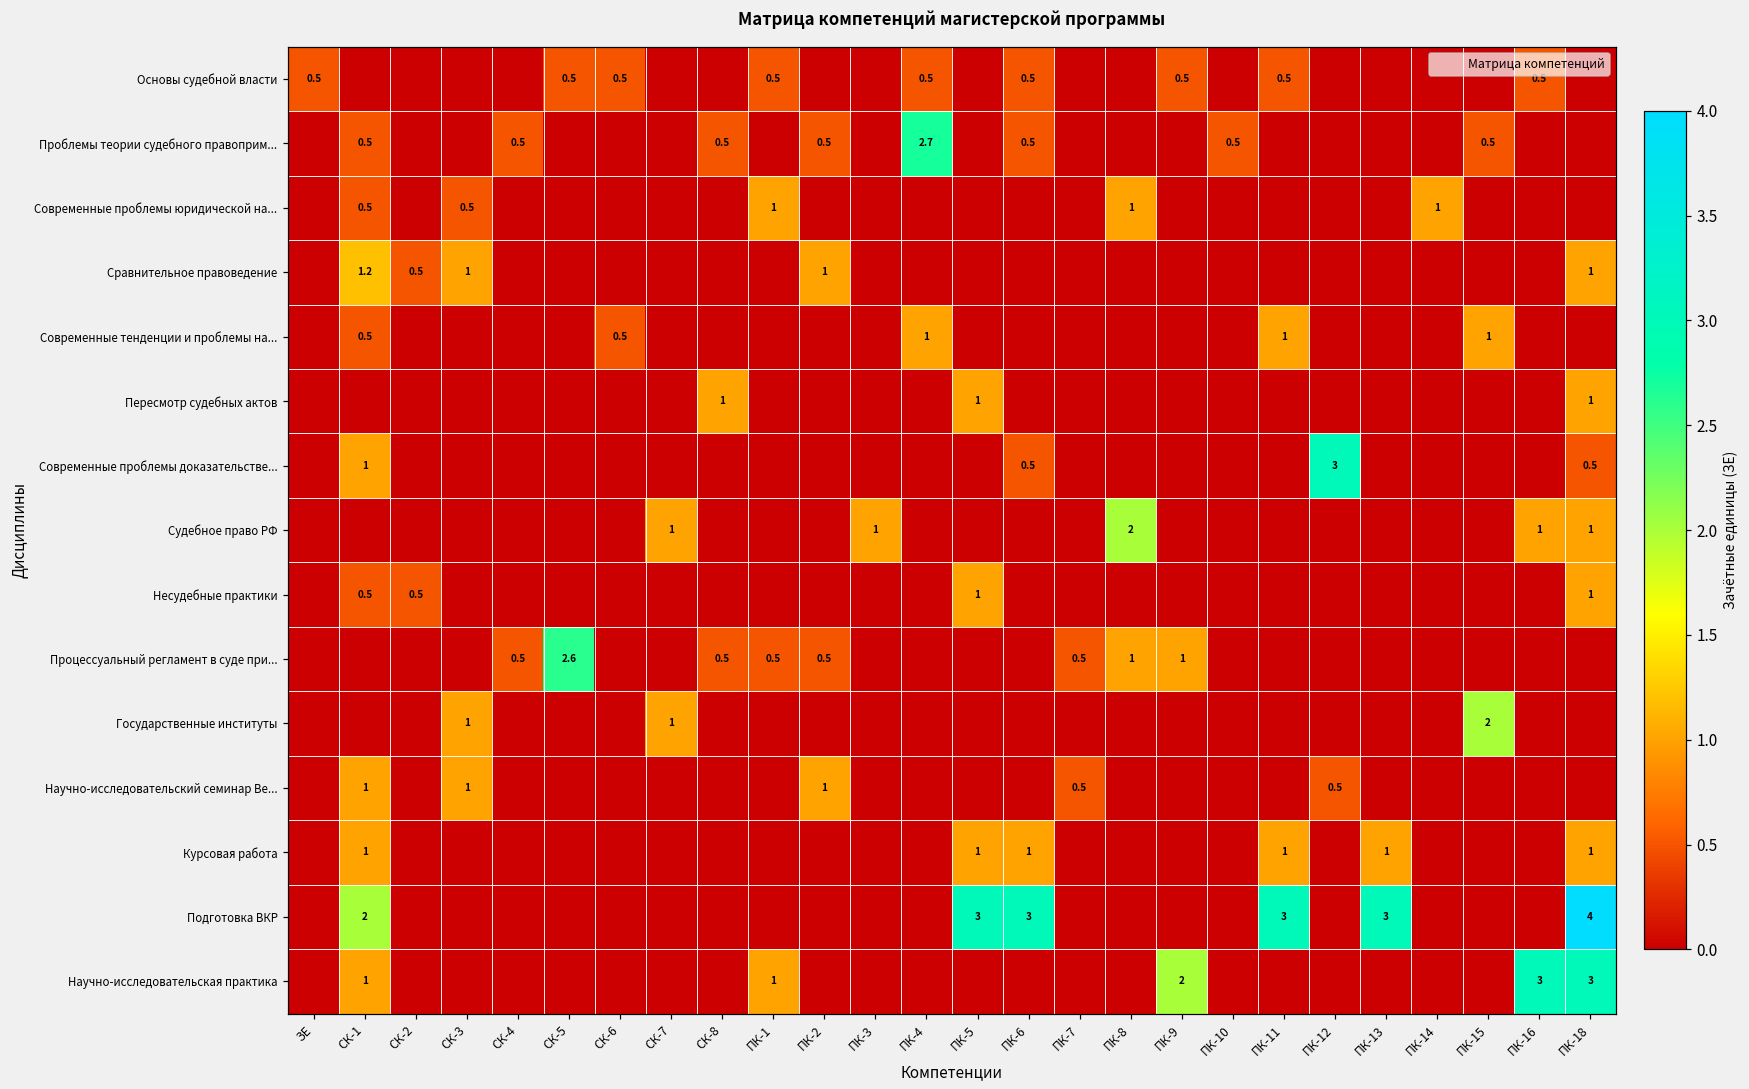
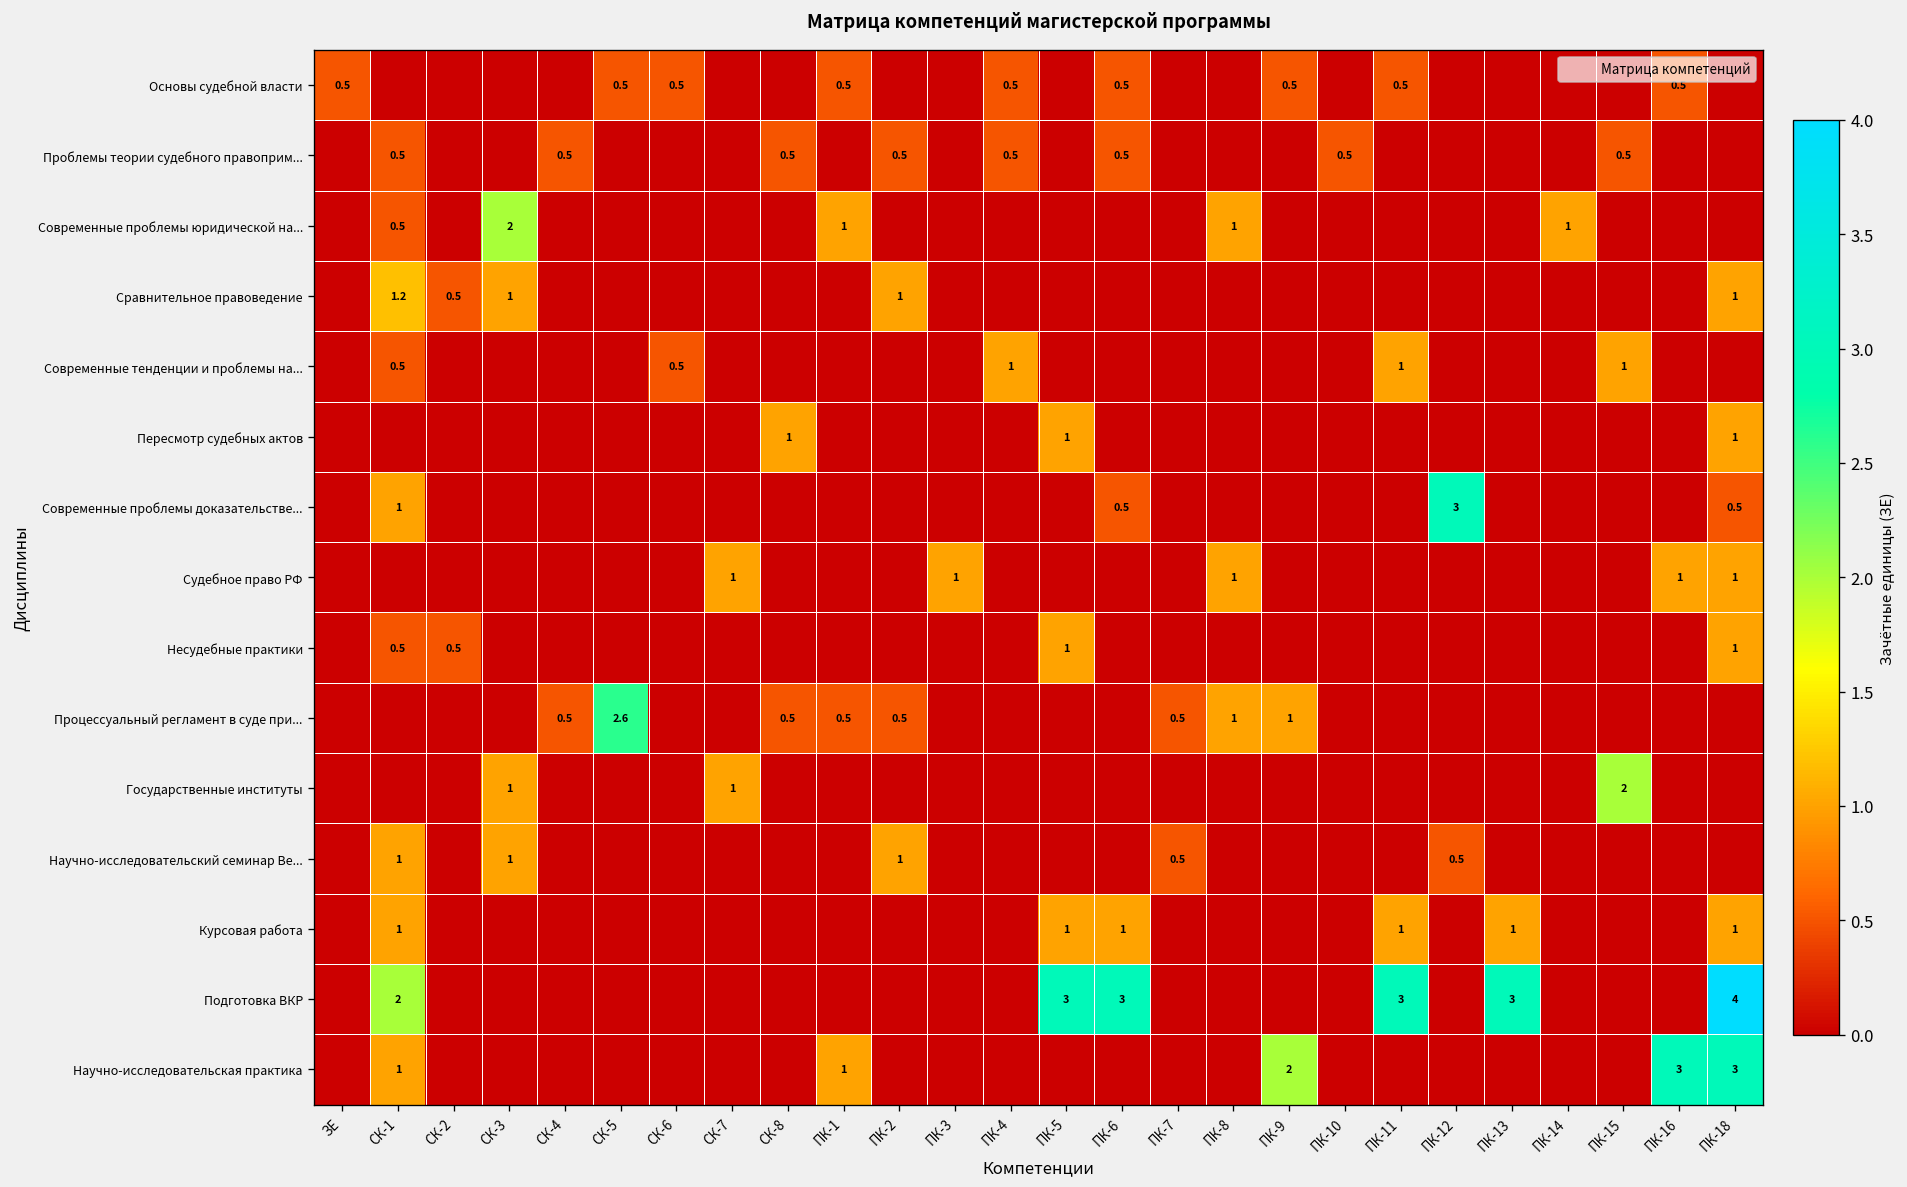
  {
    "Основы судебной власти": {
      "ЗЕ": 0.5,
      "СК-5": 0.5,
      "СК-6": 0.5,
      "ПК-1": 0.5,
      "ПК-4": 0.5,
      "ПК-6": 0.5,
      "ПК-9": 0.5,
      "ПК-11": 0.5
    },
    "Проблемы теории судебного правоприм...": {
      "СК-1": 0.5,
      "СК-4": 0.5,
      "СК-8": 0.5,
      "ПК-2": 0.5,
-     "ПК-4": 2.7,
+     "ПК-4": 0.5,
      "ПК-6": 0.5,
      "ПК-10": 0.5,
      "ПК-15": 0.5
    },
    "Современные проблемы юридической на...": {
      "СК-1": 0.5,
-     "СК-3": 0.5,
+     "СК-3": 2,
      "ПК-1": 1,
      "ПК-8": 1,
      "ПК-14": 1
    },
    "Сравнительное правоведение": {
      "СК-1": 1.2,
      "СК-2": 0.5,
      "СК-3": 1,
      "ПК-2": 1,
      "ПК-18": 1
    },
    "Современные тенденции и проблемы на...": {
      "СК-1": 0.5,
      "СК-6": 0.5,
      "ПК-4": 1,
      "ПК-11": 1,
      "ПК-15": 1
    },
    "Пересмотр судебных актов": {
      "СК-8": 1,
      "ПК-5": 1,
      "ПК-18": 1
    },
    "Современные проблемы доказательстве...": {
      "СК-1": 1,
      "ПК-6": 0.5,
      "ПК-12": 3,
      "ПК-18": 0.5
    },
    "Судебное право РФ": {
      "СК-7": 1,
      "ПК-3": 1,
-     "ПК-8": 2,
+     "ПК-8": 1,
      "ПК-16": 1,
      "ПК-18": 1
    },
    "Несудебные практики": {
      "СК-1": 0.5,
      "СК-2": 0.5,
      "ПК-5": 1,
      "ПК-18": 1
    },
    "Процессуальный регламент в суде при...": {
      "СК-4": 0.5,
      "СК-5": 2.6,
      "СК-8": 0.5,
      "ПК-1": 0.5,
      "ПК-2": 0.5,
      "ПК-7": 0.5,
      "ПК-8": 1,
      "ПК-9": 1
    },
    "Государственные институты": {
      "СК-3": 1,
      "СК-7": 1,
      "ПК-15": 2
    },
    "Научно-исследовательский семинар Ве...": {
      "СК-1": 1,
      "СК-3": 1,
      "ПК-2": 1,
      "ПК-7": 0.5,
      "ПК-12": 0.5
    },
    "Курсовая работа": {
      "СК-1": 1,
      "ПК-5": 1,
      "ПК-6": 1,
      "ПК-11": 1,
      "ПК-13": 1,
      "ПК-18": 1
    },
    "Подготовка ВКР": {
      "СК-1": 2,
      "ПК-5": 3,
      "ПК-6": 3,
      "ПК-11": 3,
      "ПК-13": 3,
      "ПК-18": 4
    },
    "Научно-исследовательская практика": {
      "СК-1": 1,
      "ПК-1": 1,
      "ПК-9": 2,
      "ПК-16": 3,
      "ПК-18": 3
    }
  }
